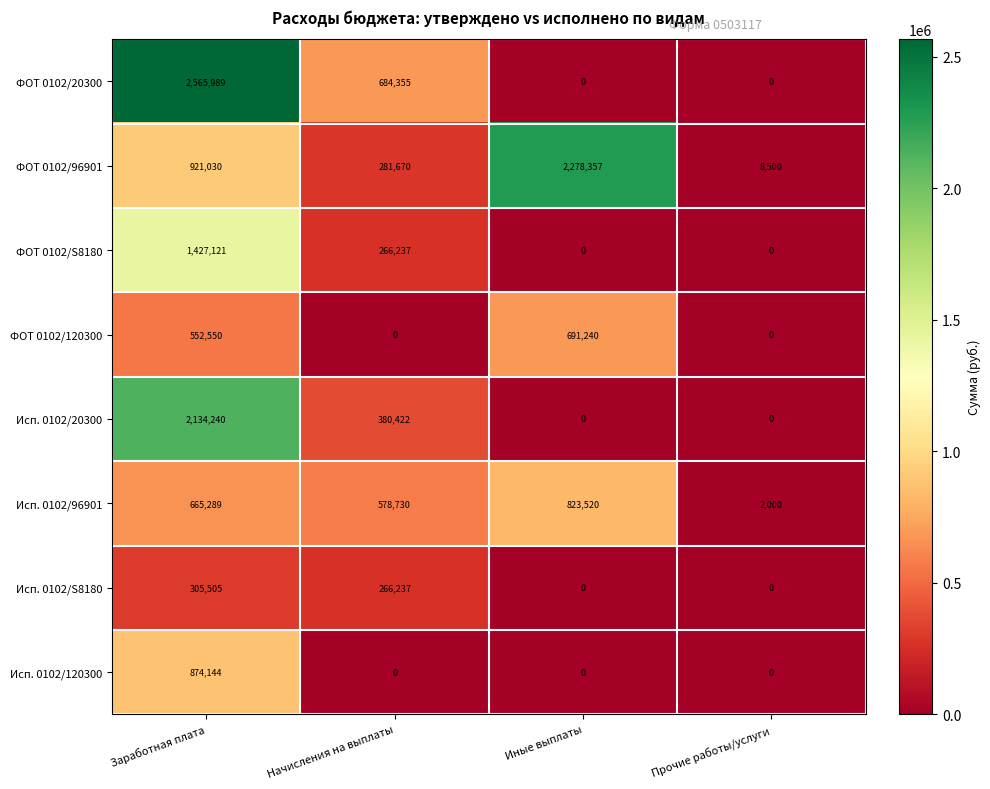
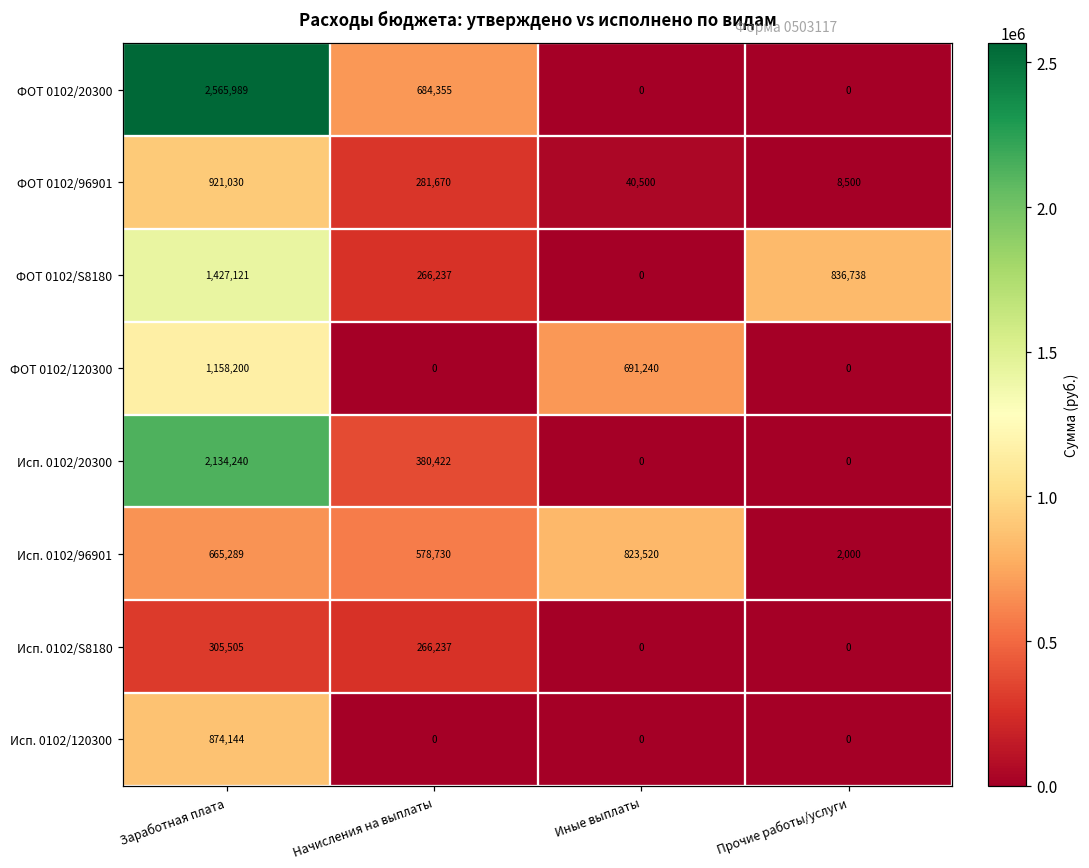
  {
    "ФОТ 0102/20300": {
      "Заработная плата": "2,565,989",
      "Начисления на выплаты": "684,355",
      "Иные выплаты": "0",
      "Прочие работы/услуги": "0"
    },
    "ФОТ 0102/96901": {
      "Заработная плата": "921,030",
      "Начисления на выплаты": "281,670",
-     "Иные выплаты": "2,278,357",
+     "Иные выплаты": "40,500",
      "Прочие работы/услуги": "8,500"
    },
    "ФОТ 0102/S8180": {
      "Заработная плата": "1,427,121",
      "Начисления на выплаты": "266,237",
      "Иные выплаты": "0",
-     "Прочие работы/услуги": "0"
+     "Прочие работы/услуги": "836,738"
    },
    "ФОТ 0102/120300": {
-     "Заработная плата": "552,550",
+     "Заработная плата": "1,158,200",
      "Начисления на выплаты": "0",
      "Иные выплаты": "691,240",
      "Прочие работы/услуги": "0"
    },
    "Исп. 0102/20300": {
      "Заработная плата": "2,134,240",
      "Начисления на выплаты": "380,422",
      "Иные выплаты": "0",
      "Прочие работы/услуги": "0"
    },
    "Исп. 0102/96901": {
      "Заработная плата": "665,289",
      "Начисления на выплаты": "578,730",
      "Иные выплаты": "823,520",
      "Прочие работы/услуги": "2,000"
    },
    "Исп. 0102/S8180": {
      "Заработная плата": "305,505",
      "Начисления на выплаты": "266,237",
      "Иные выплаты": "0",
      "Прочие работы/услуги": "0"
    },
    "Исп. 0102/120300": {
      "Заработная плата": "874,144",
      "Начисления на выплаты": "0",
      "Иные выплаты": "0",
      "Прочие работы/услуги": "0"
    }
  }
